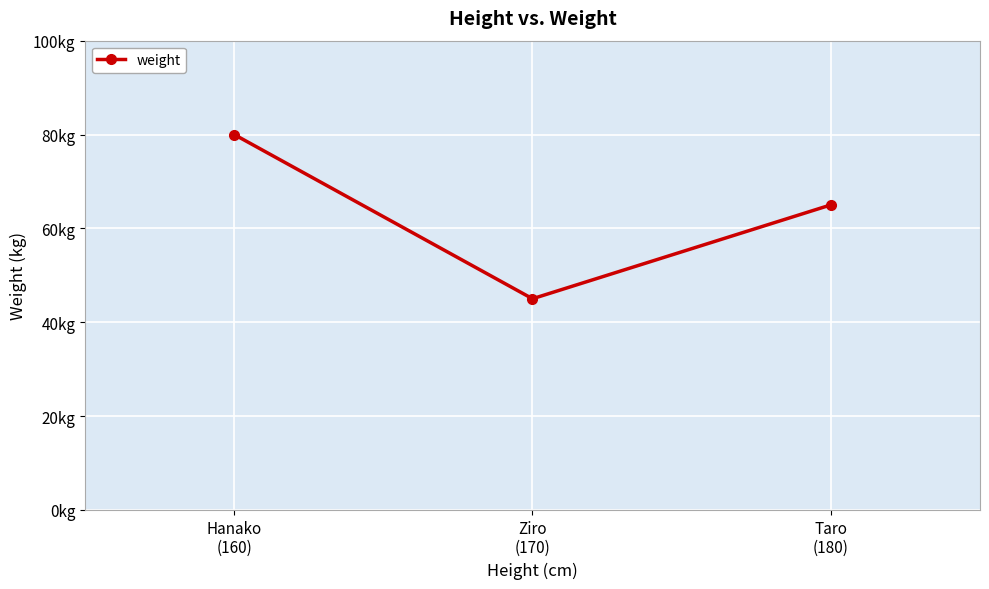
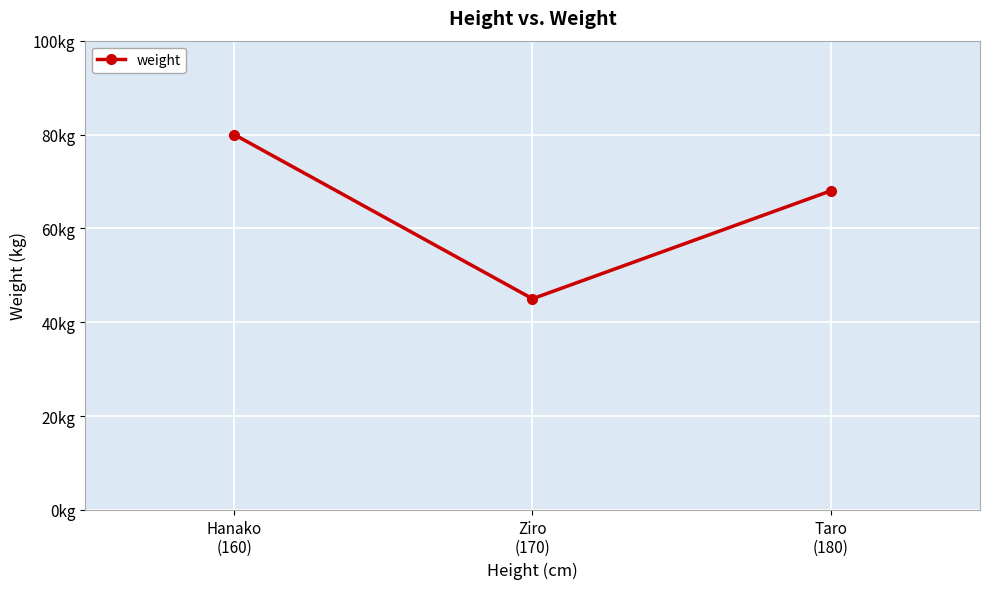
  {
    "Hanako (160)": "80kg",
    "Ziro (170)": "45kg",
-   "Taro (180)": "65kg"
+   "Taro (180)": "68kg"
  }
